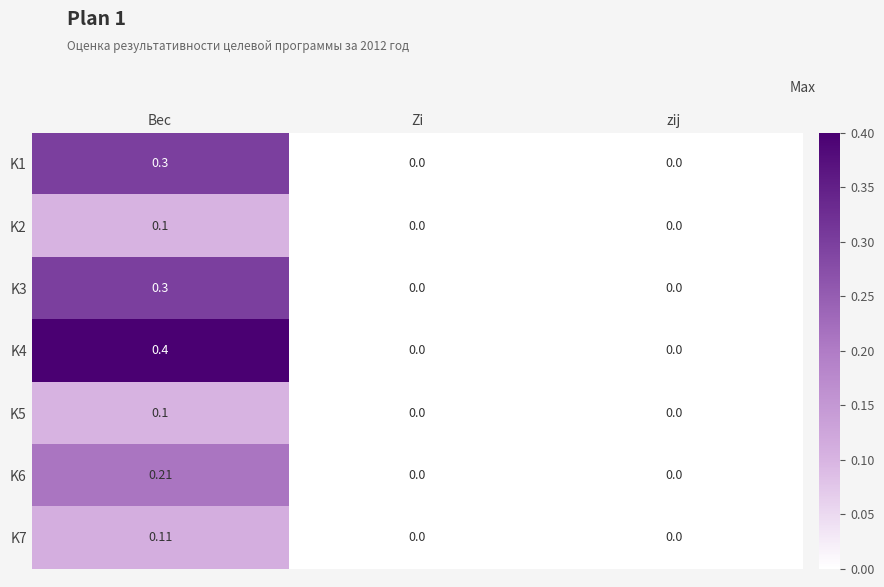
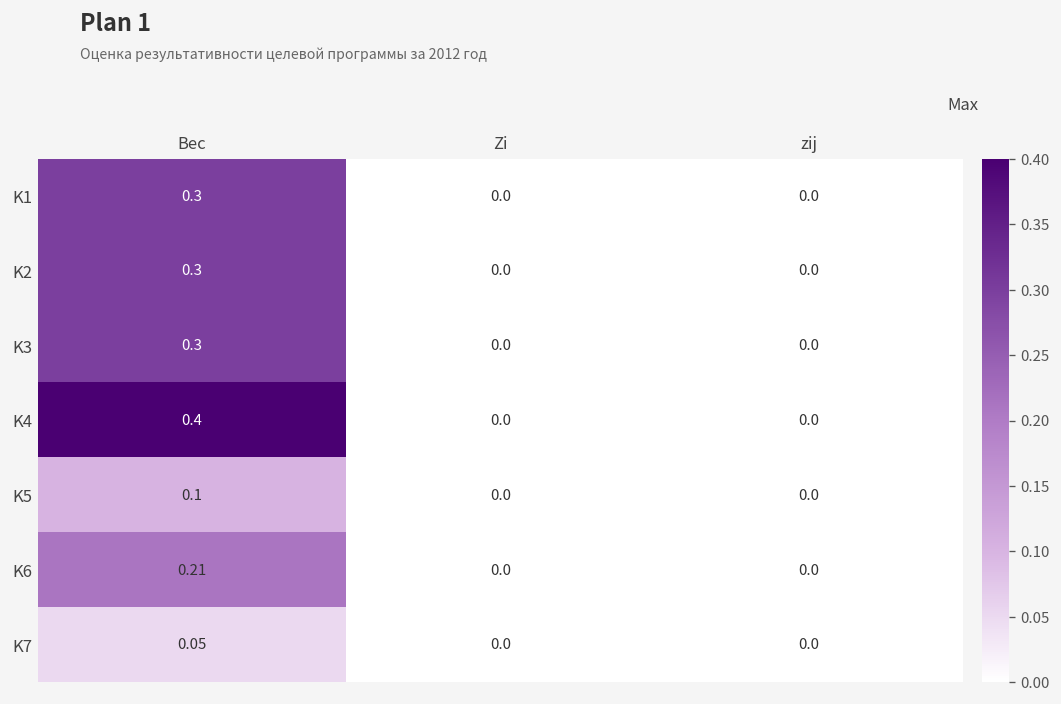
  {
    "K1": {
      "Вес": 0.3,
      "Zi": 0.0,
      "zij": 0.0
    },
    "K2": {
-     "Вес": 0.1,
+     "Вес": 0.3,
      "Zi": 0.0,
      "zij": 0.0
    },
    "K3": {
      "Вес": 0.3,
      "Zi": 0.0,
      "zij": 0.0
    },
    "K4": {
      "Вес": 0.4,
      "Zi": 0.0,
      "zij": 0.0
    },
    "K5": {
      "Вес": 0.1,
      "Zi": 0.0,
      "zij": 0.0
    },
    "K6": {
      "Вес": 0.21,
      "Zi": 0.0,
      "zij": 0.0
    },
    "K7": {
-     "Вес": 0.11,
+     "Вес": 0.05,
      "Zi": 0.0,
      "zij": 0.0
    }
  }
